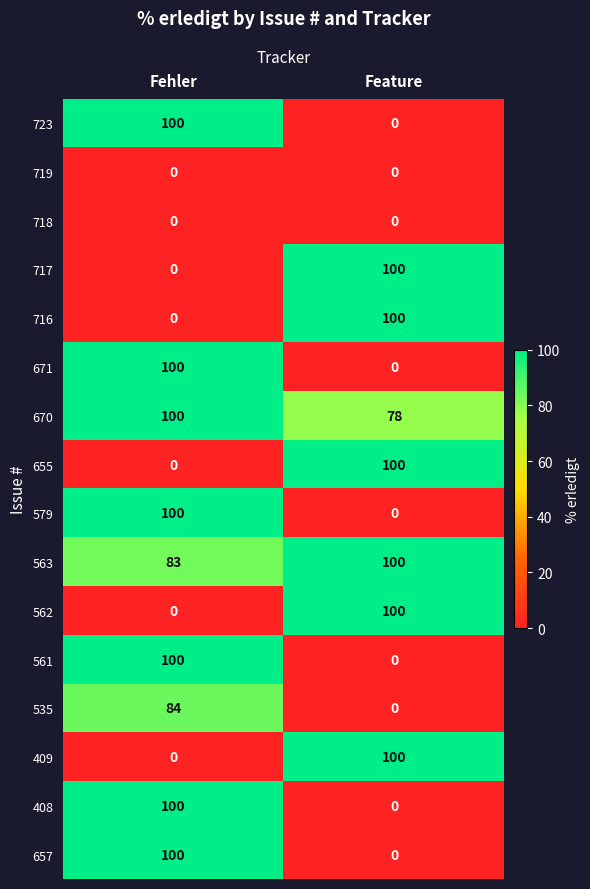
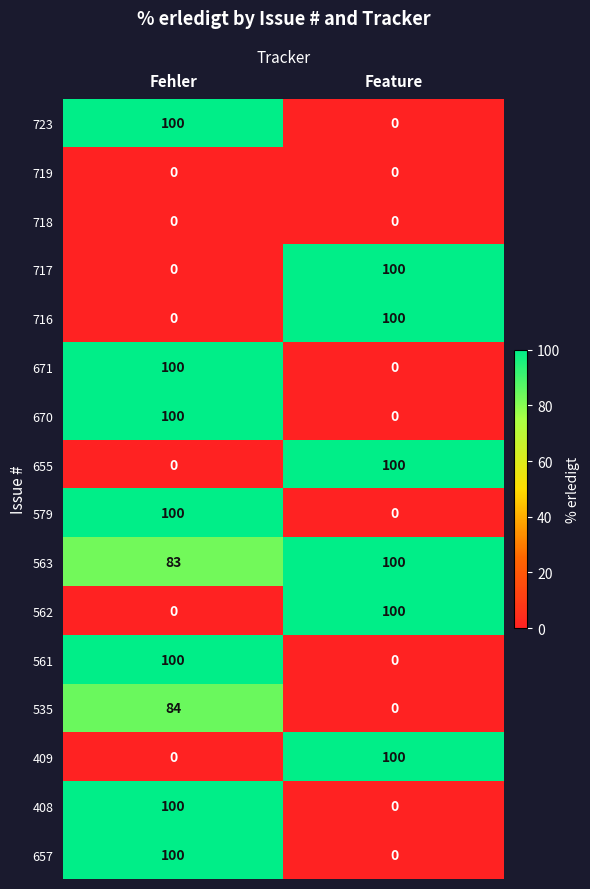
  {
    "723": {
      "Fehler": 100,
      "Feature": 0
    },
    "719": {
      "Fehler": 0,
      "Feature": 0
    },
    "718": {
      "Fehler": 0,
      "Feature": 0
    },
    "717": {
      "Fehler": 0,
      "Feature": 100
    },
    "716": {
      "Fehler": 0,
      "Feature": 100
    },
    "671": {
      "Fehler": 100,
      "Feature": 0
    },
    "670": {
      "Fehler": 100,
-     "Feature": 78
+     "Feature": 0
    },
    "655": {
      "Fehler": 0,
      "Feature": 100
    },
    "579": {
      "Fehler": 100,
      "Feature": 0
    },
    "563": {
      "Fehler": 83,
      "Feature": 100
    },
    "562": {
      "Fehler": 0,
      "Feature": 100
    },
    "561": {
      "Fehler": 100,
      "Feature": 0
    },
    "535": {
      "Fehler": 84,
      "Feature": 0
    },
    "409": {
      "Fehler": 0,
      "Feature": 100
    },
    "408": {
      "Fehler": 100,
      "Feature": 0
    },
    "657": {
      "Fehler": 100,
      "Feature": 0
    }
  }
